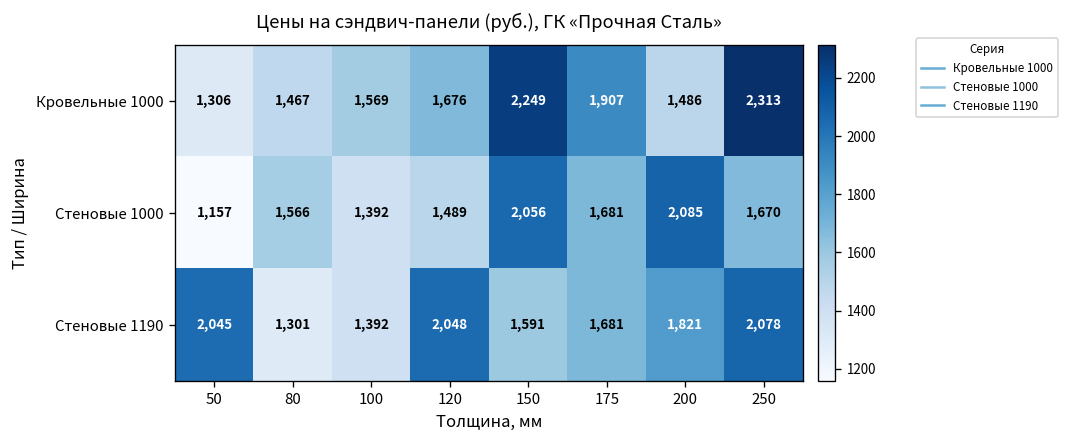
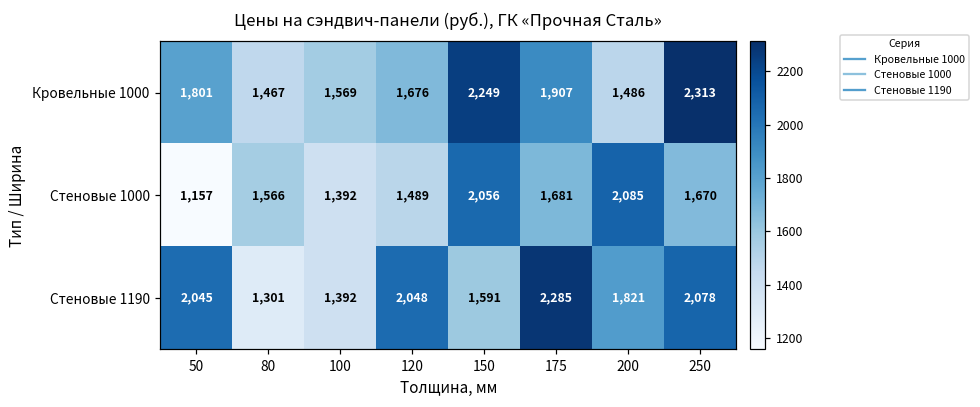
  {
    "Кровельные 1000": {
-     "50": "1,306",
+     "50": "1,801",
      "80": "1,467",
      "100": "1,569",
      "120": "1,676",
      "150": "2,249",
      "175": "1,907",
      "200": "1,486",
      "250": "2,313"
    },
    "Стеновые 1000": {
      "50": "1,157",
      "80": "1,566",
      "100": "1,392",
      "120": "1,489",
      "150": "2,056",
      "175": "1,681",
      "200": "2,085",
      "250": "1,670"
    },
    "Стеновые 1190": {
      "50": "2,045",
      "80": "1,301",
      "100": "1,392",
      "120": "2,048",
      "150": "1,591",
-     "175": "1,681",
+     "175": "2,285",
      "200": "1,821",
      "250": "2,078"
    }
  }
